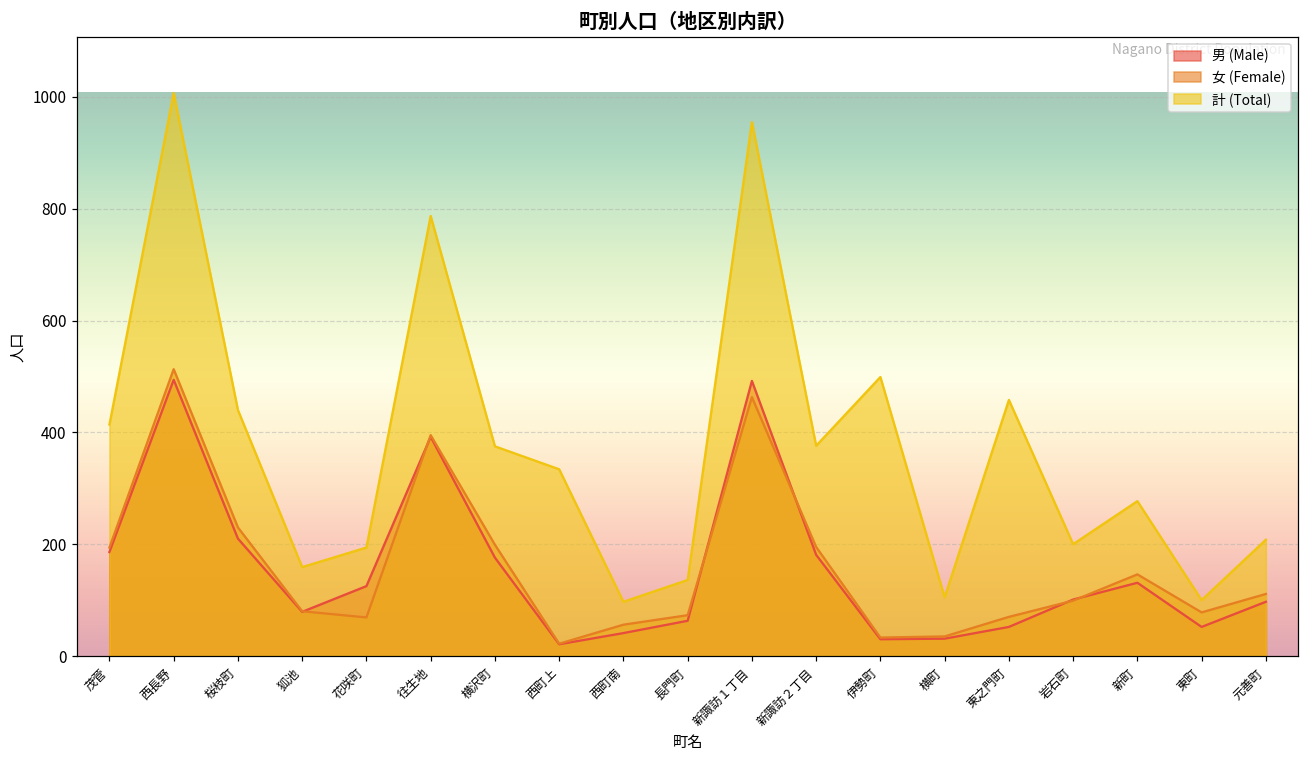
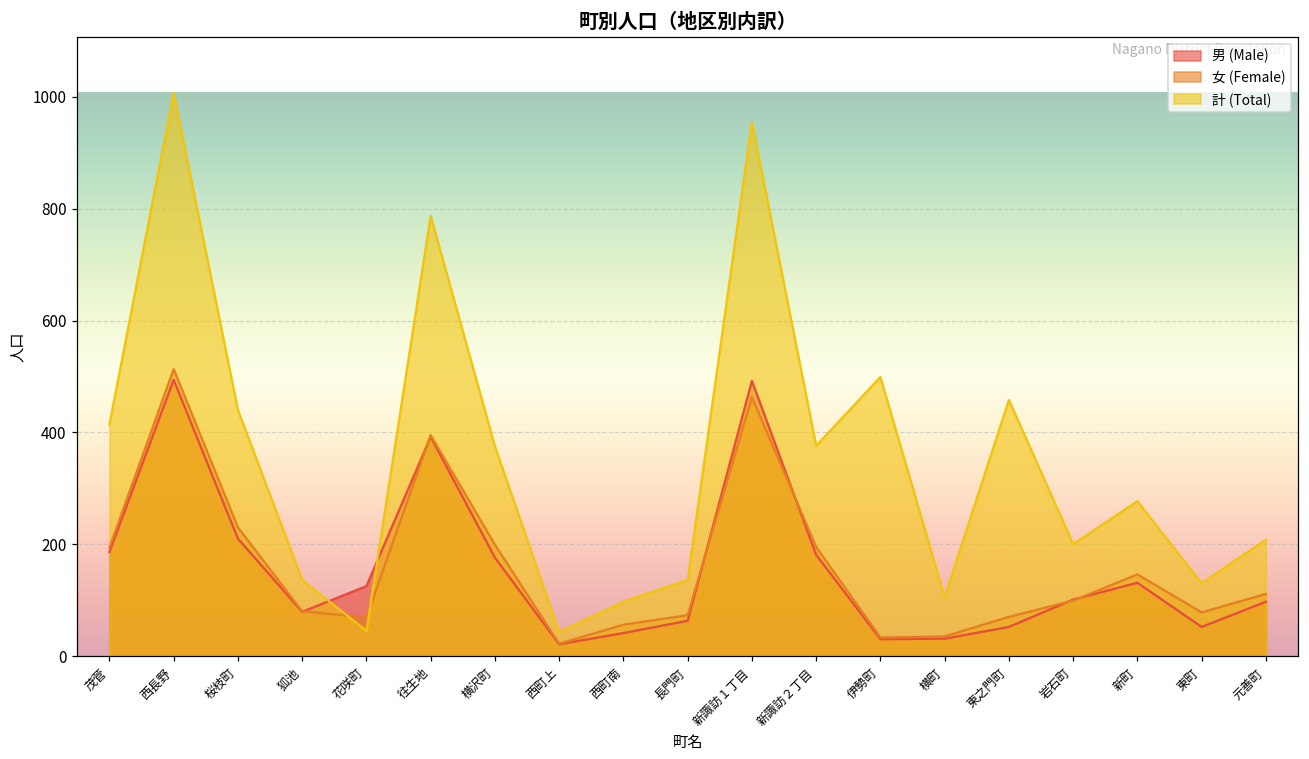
  {
    "計 (Total)": {
      "茂菅": 410,
      "西長野": 1010,
      "桜枝町": 440,
-     "狐池": 160,
-     "花咲町": 190,
+     "狐池": 140,
+     "花咲町": 50,
      "往生地": 790,
      "横沢町": 380,
-     "西町上": 330,
+     "西町上": 40,
      "西町南": 100,
      "長門町": 140,
      "新諏訪１丁目": 960,
      "新諏訪２丁目": 380,
      "伊勢町": 500,
      "横町": 110,
      "東之門町": 460,
      "岩石町": 200,
      "新町": 280,
-     "東町": 100,
+     "東町": 130,
      "元善町": 210
    }
  }
